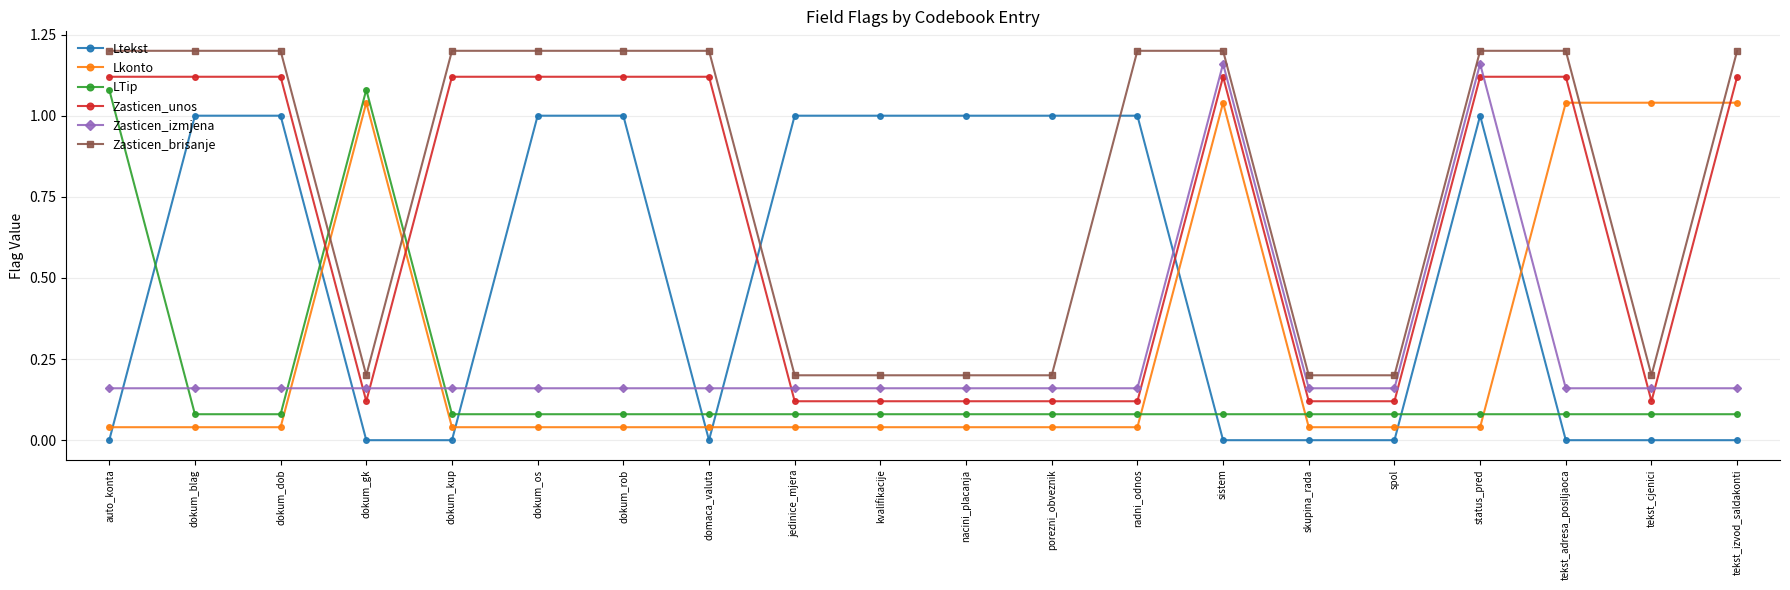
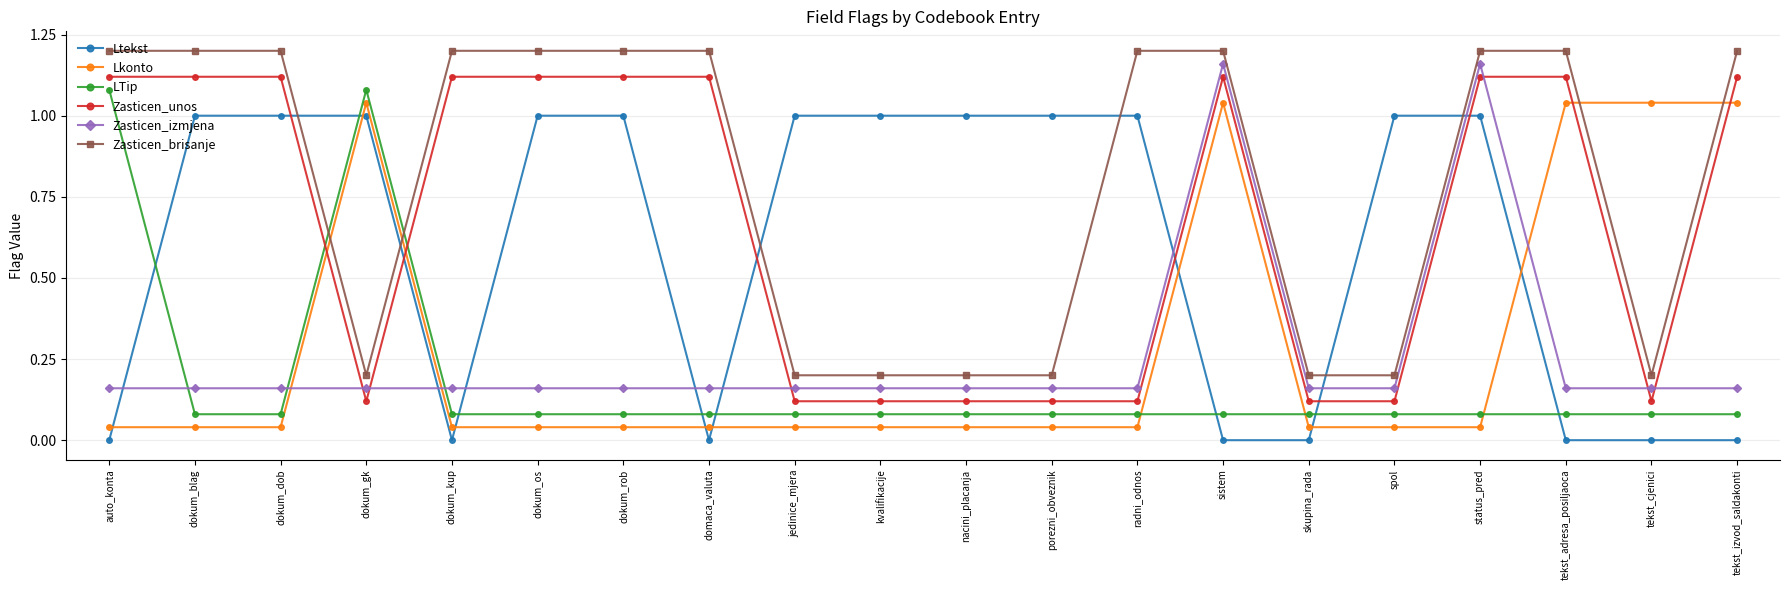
  {
    "Ltekst": {
      "auto_konta": 0,
      "dokum_blag": 1,
      "dokum_dob": 1,
-     "dokum_gk": 0,
+     "dokum_gk": 1,
      "dokum_kup": 0,
      "dokum_os": 1,
      "dokum_rob": 1,
      "domaca_valuta": 0,
      "jedinice_mjera": 1,
      "kvalifikacije": 1,
      "nacini_placanja": 1,
      "porezni_obveznik": 1,
      "radni_odnos": 1,
      "sistem": 0,
      "skupina_rada": 0,
-     "spol": 0,
+     "spol": 1,
      "status_pred": 1,
      "tekst_adresa_posiljaoca": 0,
      "tekst_cjenici": 0,
      "tekst_izvod_saldakonti": 0
    },
    "Lkonto": {
      "auto_konta": 0.04,
      "dokum_blag": 0.04,
      "dokum_dob": 0.04,
      "dokum_gk": 1.04,
      "dokum_kup": 0.04,
      "dokum_os": 0.04,
      "dokum_rob": 0.04,
      "domaca_valuta": 0.04,
      "jedinice_mjera": 0.04,
      "kvalifikacije": 0.04,
      "nacini_placanja": 0.04,
      "porezni_obveznik": 0.04,
      "radni_odnos": 0.04,
      "sistem": 1.04,
      "skupina_rada": 0.04,
      "spol": 0.04,
      "status_pred": 0.04,
      "tekst_adresa_posiljaoca": 1.04,
      "tekst_cjenici": 1.04,
      "tekst_izvod_saldakonti": 1.04
    },
    "LTip": {
      "auto_konta": 1.08,
      "dokum_blag": 0.08,
      "dokum_dob": 0.08,
      "dokum_gk": 1.08,
      "dokum_kup": 0.08,
      "dokum_os": 0.08,
      "dokum_rob": 0.08,
      "domaca_valuta": 0.08,
      "jedinice_mjera": 0.08,
      "kvalifikacije": 0.08,
      "nacini_placanja": 0.08,
      "porezni_obveznik": 0.08,
      "radni_odnos": 0.08,
      "sistem": 0.08,
      "skupina_rada": 0.08,
      "spol": 0.08,
      "status_pred": 0.08,
      "tekst_adresa_posiljaoca": 0.08,
      "tekst_cjenici": 0.08,
      "tekst_izvod_saldakonti": 0.08
    },
    "Zasticen_unos": {
      "auto_konta": 1.12,
      "dokum_blag": 1.12,
      "dokum_dob": 1.12,
      "dokum_gk": 0.12,
      "dokum_kup": 1.12,
      "dokum_os": 1.12,
      "dokum_rob": 1.12,
      "domaca_valuta": 1.12,
      "jedinice_mjera": 0.12,
      "kvalifikacije": 0.12,
      "nacini_placanja": 0.12,
      "porezni_obveznik": 0.12,
      "radni_odnos": 0.12,
      "sistem": 1.12,
      "skupina_rada": 0.12,
      "spol": 0.12,
      "status_pred": 1.12,
      "tekst_adresa_posiljaoca": 1.12,
      "tekst_cjenici": 0.12,
      "tekst_izvod_saldakonti": 1.12
    },
    "Zasticen_izmjena": {
      "auto_konta": 0.16,
      "dokum_blag": 0.16,
      "dokum_dob": 0.16,
      "dokum_gk": 0.16,
      "dokum_kup": 0.16,
      "dokum_os": 0.16,
      "dokum_rob": 0.16,
      "domaca_valuta": 0.16,
      "jedinice_mjera": 0.16,
      "kvalifikacije": 0.16,
      "nacini_placanja": 0.16,
      "porezni_obveznik": 0.16,
      "radni_odnos": 0.16,
      "sistem": 1.16,
      "skupina_rada": 0.16,
      "spol": 0.16,
      "status_pred": 1.16,
      "tekst_adresa_posiljaoca": 0.16,
      "tekst_cjenici": 0.16,
      "tekst_izvod_saldakonti": 0.16
    },
    "Zasticen_brisanje": {
      "auto_konta": 1.20,
      "dokum_blag": 1.20,
      "dokum_dob": 1.20,
      "dokum_gk": 0.20,
      "dokum_kup": 1.20,
      "dokum_os": 1.20,
      "dokum_rob": 1.20,
      "domaca_valuta": 1.20,
      "jedinice_mjera": 0.20,
      "kvalifikacije": 0.20,
      "nacini_placanja": 0.20,
      "porezni_obveznik": 0.20,
      "radni_odnos": 1.20,
      "sistem": 1.20,
      "skupina_rada": 0.20,
      "spol": 0.20,
      "status_pred": 1.20,
      "tekst_adresa_posiljaoca": 1.20,
      "tekst_cjenici": 0.20,
      "tekst_izvod_saldakonti": 1.20
    }
  }
